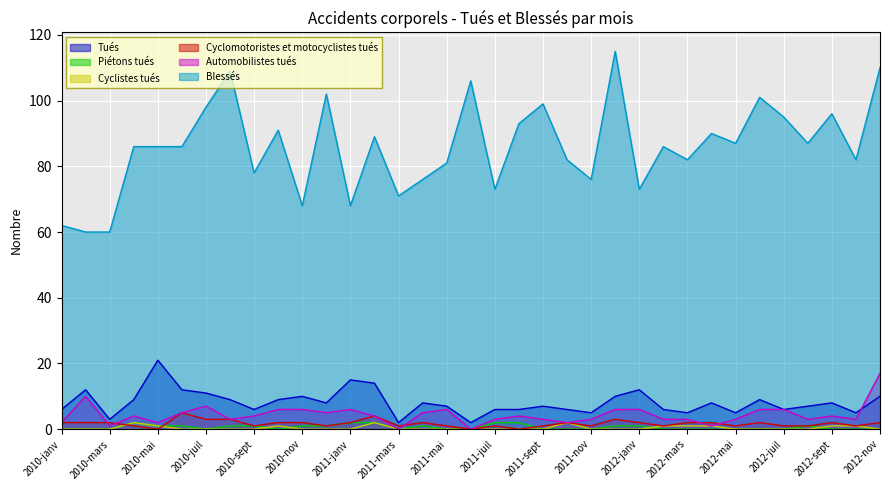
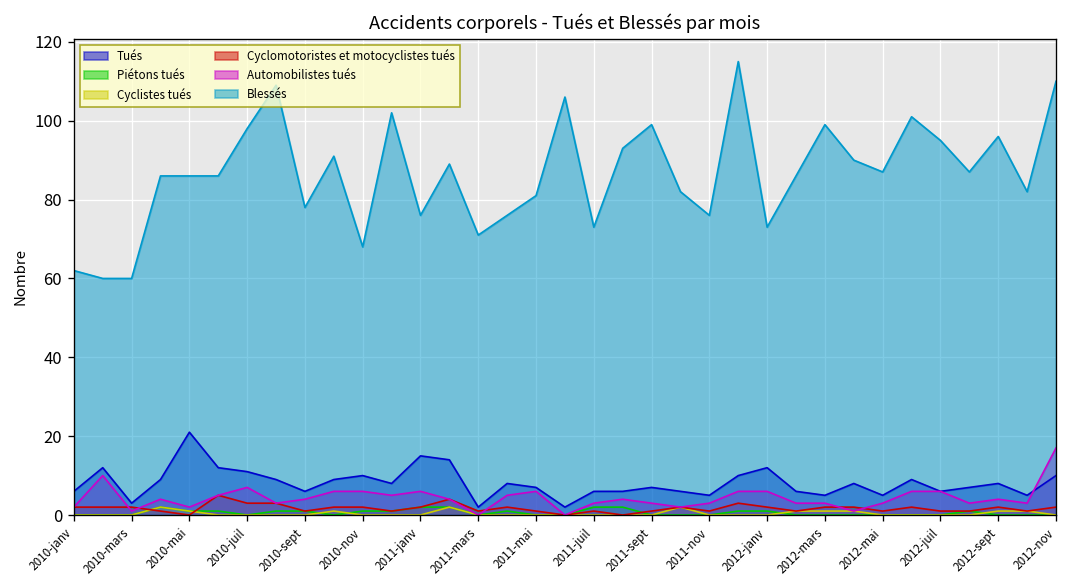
  {
    "Tués": {
      "2010-janv": 6,
      "2010-mars": 3,
      "2010-mai": 21,
      "2010-juil": 11,
      "2010-sept": 6,
      "2010-nov": 10,
      "2011-janv": 15,
      "2011-mars": 2,
      "2011-mai": 7,
      "2011-juil": 6,
      "2011-sept": 7,
      "2011-nov": 5,
      "2012-janv": 12,
      "2012-mars": 5,
      "2012-mai": 5,
      "2012-sept": 8,
      "2012-nov": 10
    },
    "Piétons tués": {
      "2010-nov": 1,
      "2011-juil": 2,
      "2012-janv": 1,
      "2012-mars": 0,
      "2012-sept": 0
    },
    "Cyclistes tués": {
      "2010-sept": 0,
      "2010-nov": 0,
      "2011-janv": 0,
      "2011-juil": 0,
      "2012-janv": 0,
      "2012-mars": 1,
      "2012-sept": 1
    },
    "Cyclomotoristes et motocyclistes tués": {
      "2010-mars": 2,
      "2010-mai": 0,
      "2010-juil": 3,
      "2010-nov": 2,
      "2011-mars": 1,
      "2011-mai": 1,
      "2011-juil": 1,
      "2011-sept": 1,
      "2011-nov": 1,
      "2012-janv": 2,
      "2012-mars": 2,
      "2012-mai": 1,
      "2012-juil": 1,
      "2012-sept": 2,
      "2012-nov": 2
    },
    "Automobilistes tués": {
      "2010-mars": 1,
      "2010-mai": 2,
      "2010-juil": 7,
      "2010-sept": 4,
      "2010-nov": 6,
      "2011-janv": 6,
      "2011-mai": 6,
      "2011-juil": 3,
      "2011-sept": 3,
      "2011-nov": 3,
      "2012-janv": 6,
      "2012-mars": 3,
      "2012-mai": 3,
      "2012-sept": 4,
      "2012-nov": 17
    },
    "Blessés": {
      "2010-janv": 62,
      "2010-mars": 60,
      "2010-mai": 86,
      "2010-juil": 98,
      "2010-sept": 78,
      "2010-nov": 68,
-     "2011-janv": 68,
+     "2011-janv": 76,
      "2011-mars": 71,
      "2011-mai": 81,
      "2011-juil": 73,
      "2011-sept": 99,
      "2011-nov": 76,
      "2012-janv": 73,
-     "2012-mars": 82,
+     "2012-mars": 99,
      "2012-mai": 87,
      "2012-juil": 95,
      "2012-sept": 96,
      "2012-nov": 110
    }
  }
